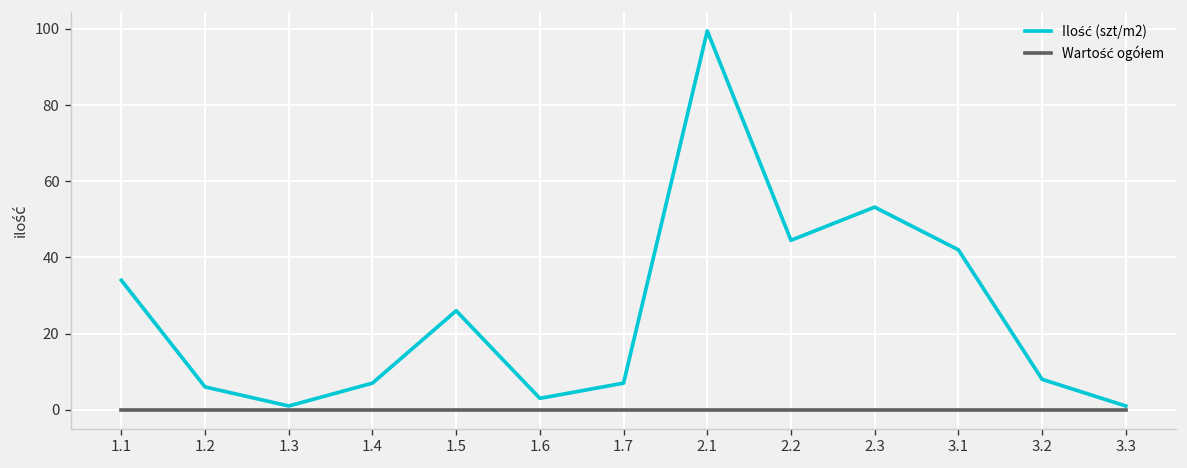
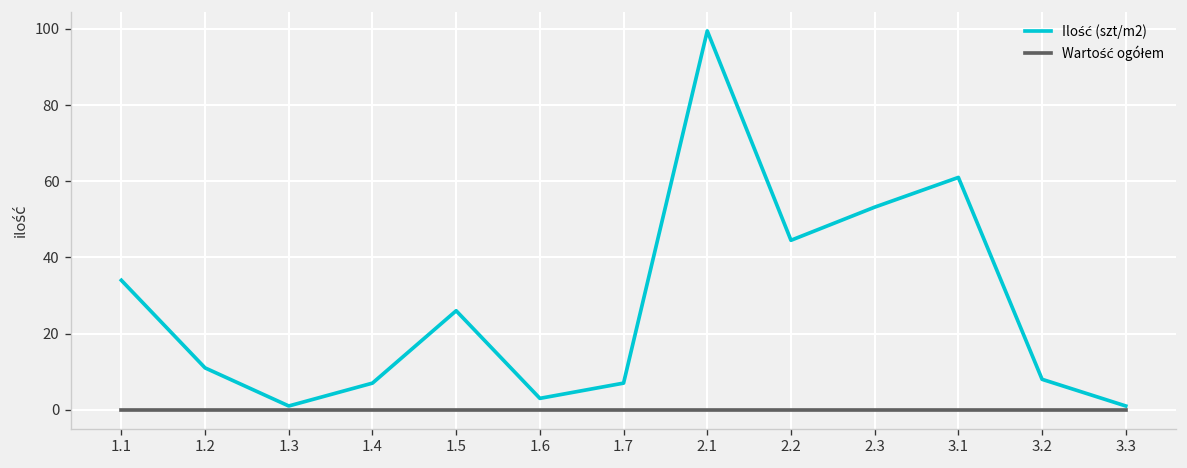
  {
    "Ilość (szt/m2)": {
      "1.1": 34,
-     "1.2": 6,
+     "1.2": 11,
      "1.3": 1,
      "1.4": 7,
      "1.5": 26,
      "1.6": 3,
      "1.7": 7,
      "2.1": 99,
      "2.2": 45,
      "2.3": 53,
-     "3.1": 42,
+     "3.1": 61,
      "3.2": 8,
      "3.3": 1
    },
    "Wartość ogółem": {
      "1.1": 0,
      "1.2": 0,
      "1.3": 0,
      "1.4": 0,
      "1.5": 0,
      "1.6": 0,
      "1.7": 0,
      "2.1": 0,
      "2.2": 0,
      "2.3": 0,
      "3.1": 0,
      "3.2": 0,
      "3.3": 0
    }
  }
